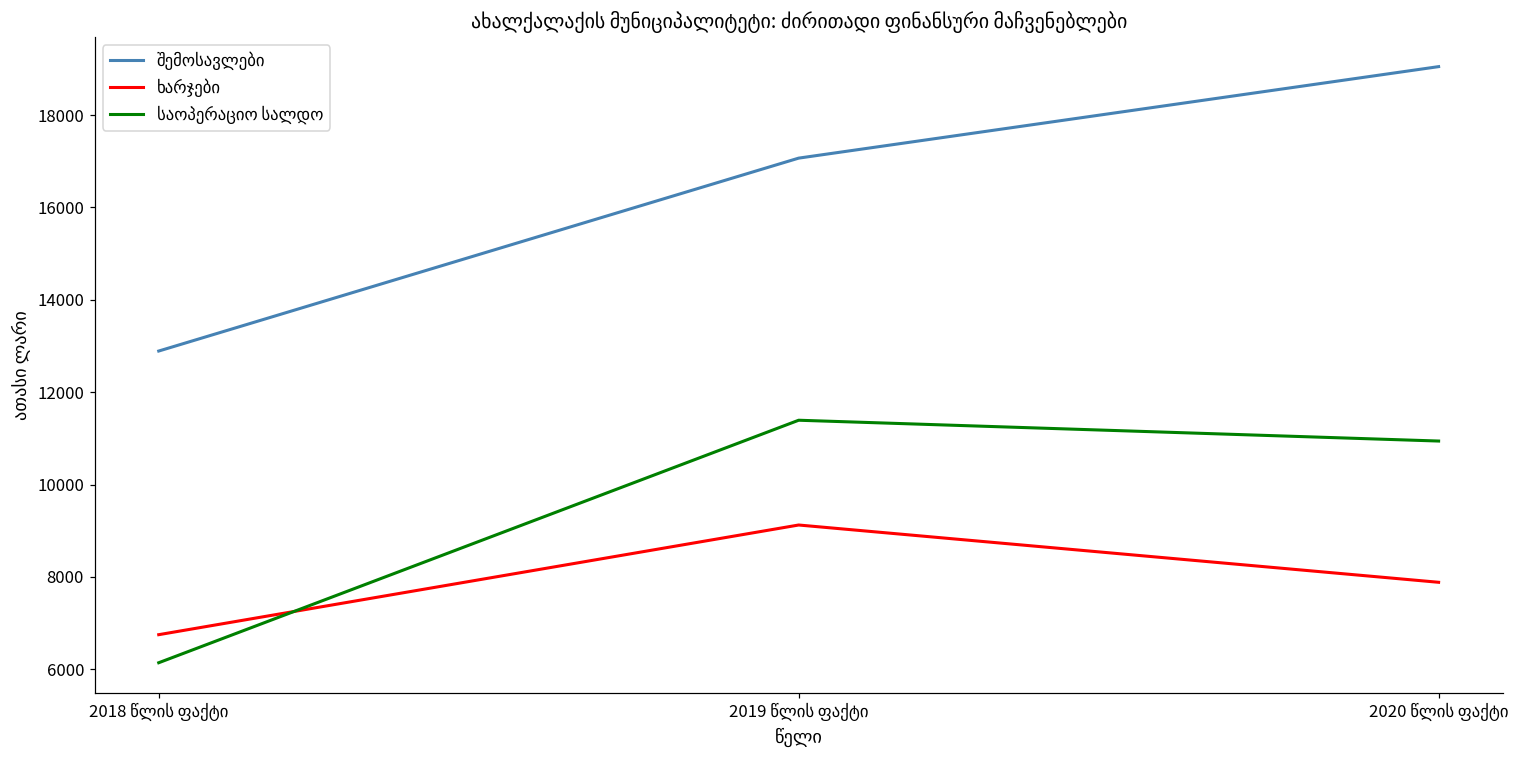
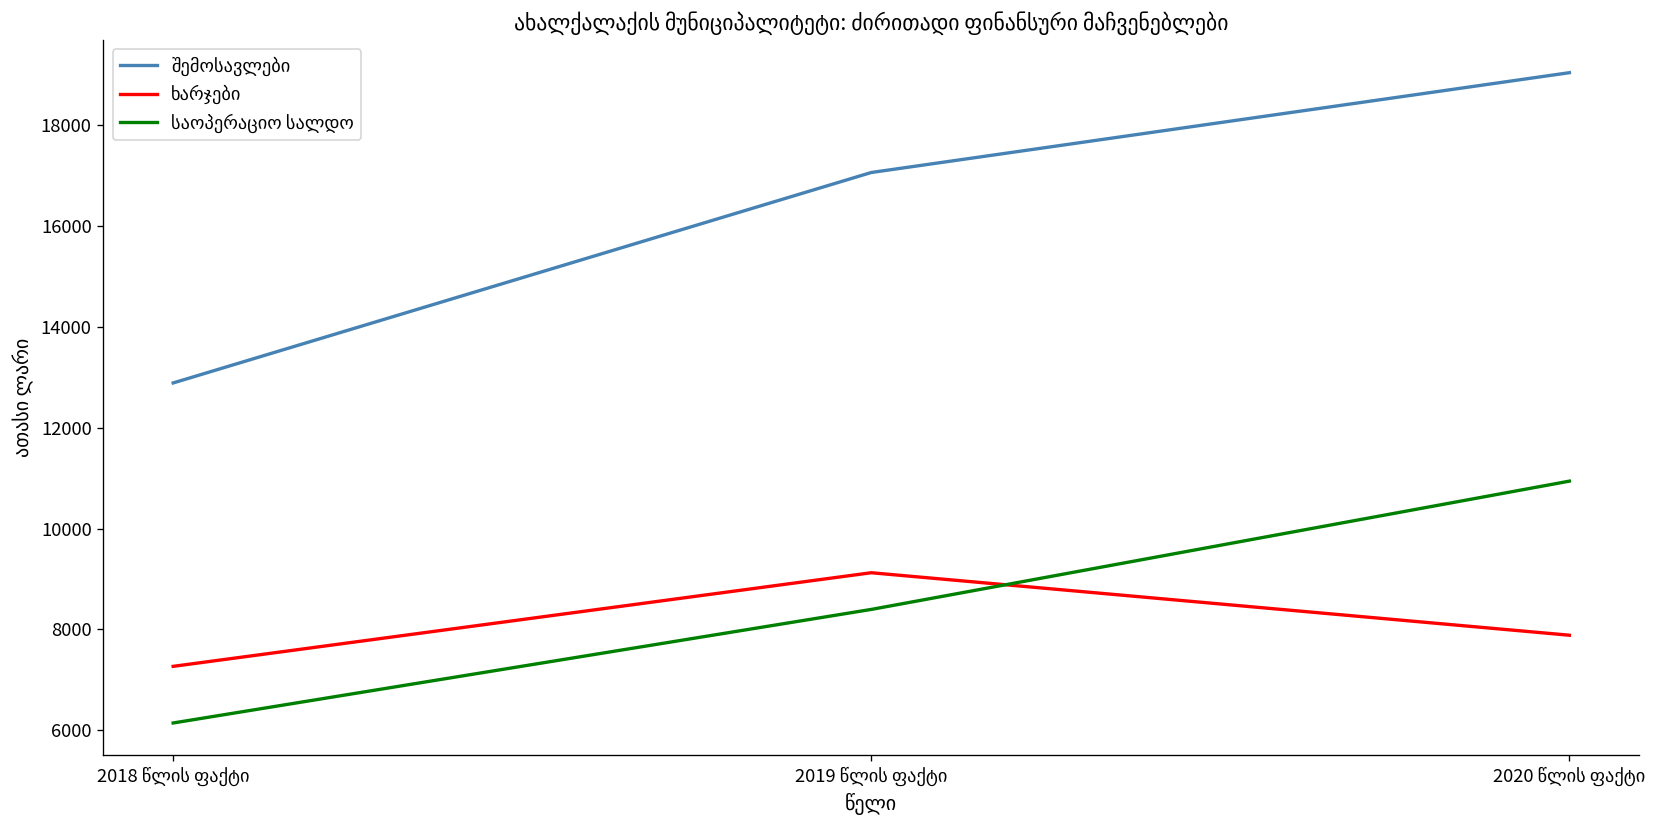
  {
    "შემოსავლები": {
      "2018 წლის ფაქტი": 12900,
      "2019 წლის ფაქტი": 17100,
      "2020 წლის ფაქტი": 19000
    },
    "ხარჯები": {
-     "2018 წლის ფაქტი": 6700,
+     "2018 წლის ფაქტი": 7300,
      "2019 წლის ფაქტი": 9100,
      "2020 წლის ფაქტი": 7900
    },
    "საოპერაციო სალდო": {
      "2018 წლის ფაქტი": 6100,
-     "2019 წლის ფაქტი": 11400,
+     "2019 წლის ფაქტი": 8400,
      "2020 წლის ფაქტი": 10900
    }
  }
